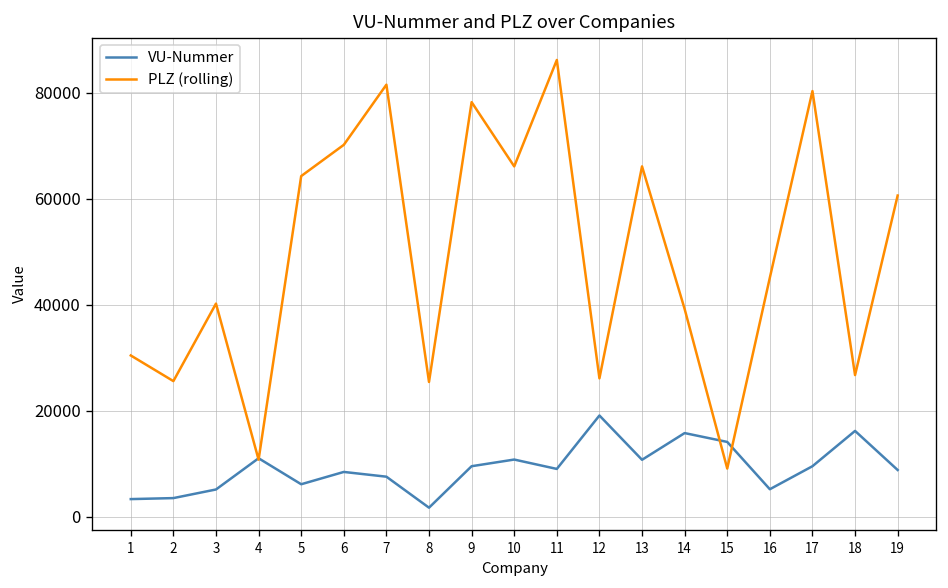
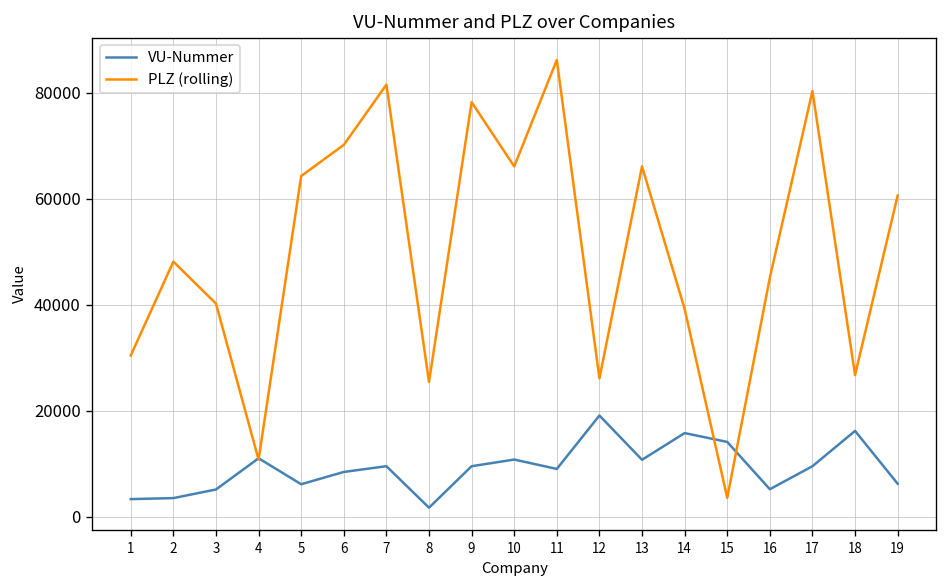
  {
    "VU-Nummer": {
      "1": 3000,
      "2": 4000,
      "3": 5000,
      "5": 6000,
      "6": 8000,
-     "7": 8000,
+     "7": 10000,
      "8": 2000,
      "9": 10000,
      "10": 11000,
      "11": 9000,
      "12": 19000,
      "13": 11000,
      "14": 16000,
      "15": 14000,
      "16": 5000,
      "17": 10000,
      "18": 16000,
-     "19": 9000
+     "19": 6000
    },
    "PLZ (rolling)": {
      "1": 30000,
-     "2": 26000,
+     "2": 48000,
      "3": 40000,
      "5": 64000,
      "6": 70000,
      "7": 82000,
      "8": 25000,
      "9": 78000,
      "10": 66000,
      "11": 86000,
      "12": 26000,
      "13": 66000,
      "14": 39000,
-     "15": 9000,
+     "15": 4000,
      "16": 45000,
      "17": 80000,
      "18": 27000,
      "19": 61000
    }
  }
